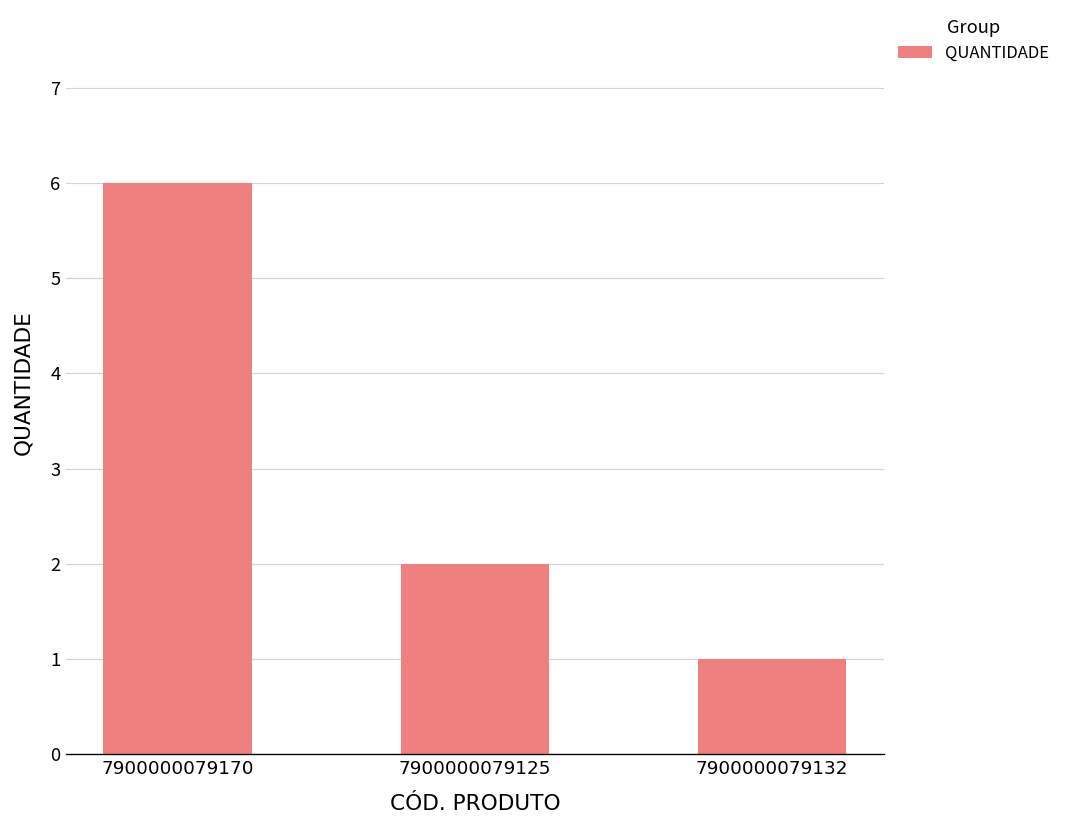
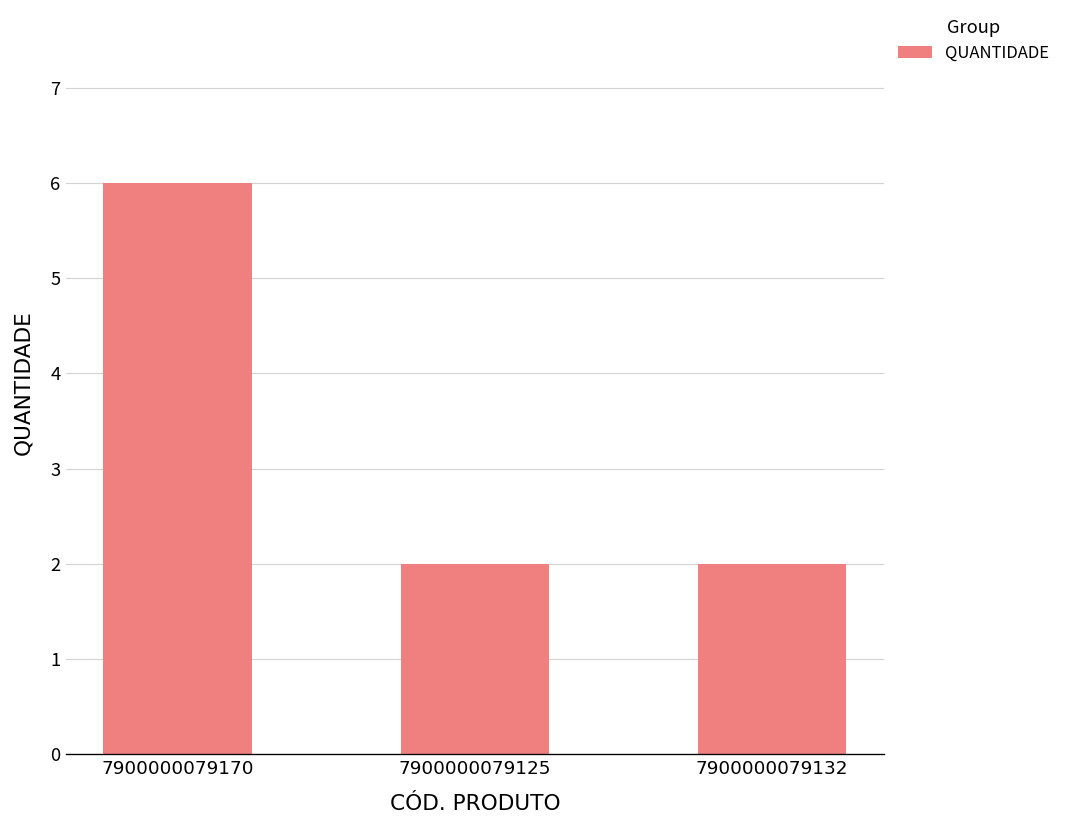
  {
    "7900000079170": 6,
    "7900000079125": 2,
-   "7900000079132": 1
+   "7900000079132": 2
  }
